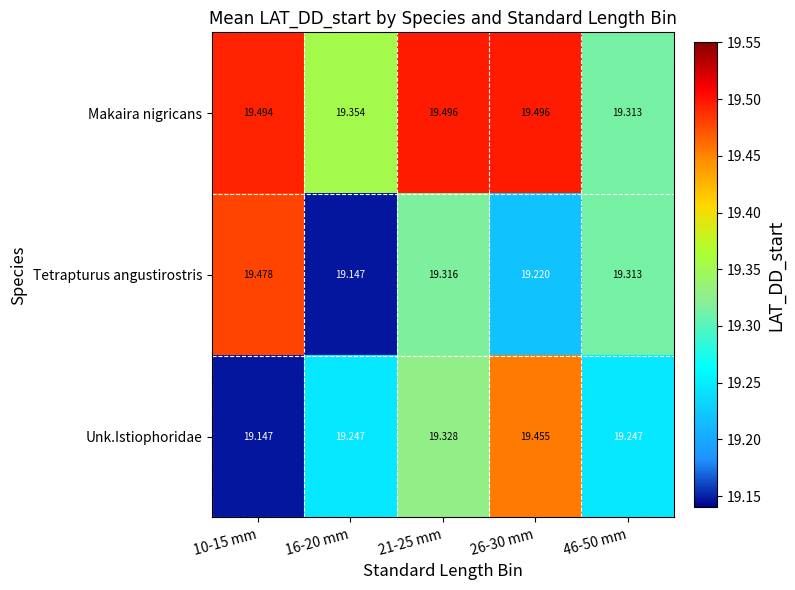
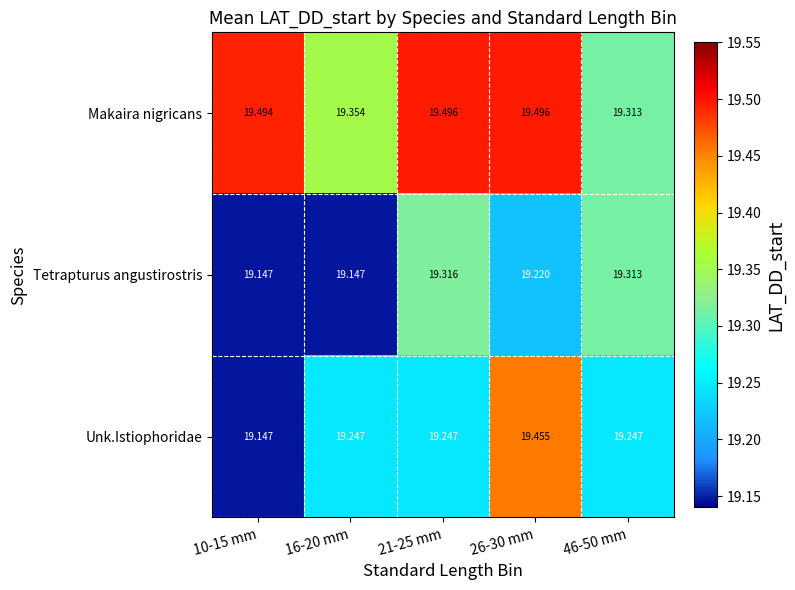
  {
    "Makaira nigricans": {
      "10-15 mm": 19.494,
      "16-20 mm": 19.354,
      "21-25 mm": 19.496,
      "26-30 mm": 19.496,
      "46-50 mm": 19.313
    },
    "Tetrapturus angustirostris": {
-     "10-15 mm": 19.478,
+     "10-15 mm": 19.147,
      "16-20 mm": 19.147,
      "21-25 mm": 19.316,
      "26-30 mm": 19.220,
      "46-50 mm": 19.313
    },
    "Unk.Istiophoridae": {
      "10-15 mm": 19.147,
      "16-20 mm": 19.247,
-     "21-25 mm": 19.328,
+     "21-25 mm": 19.247,
      "26-30 mm": 19.455,
      "46-50 mm": 19.247
    }
  }
